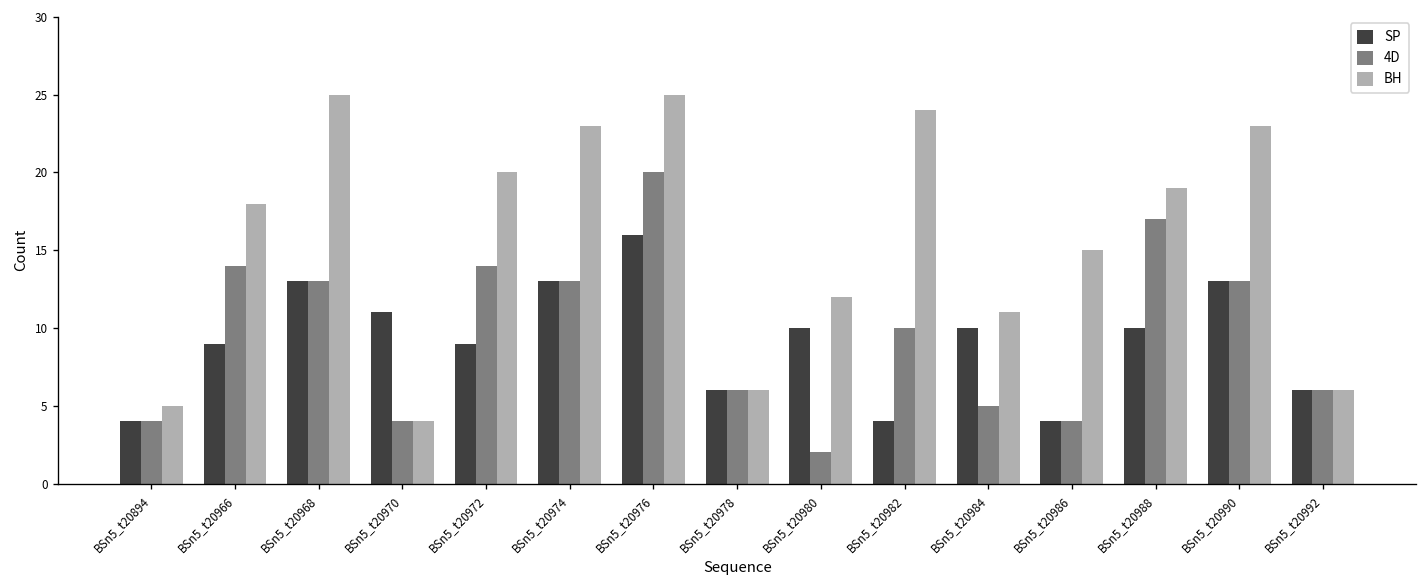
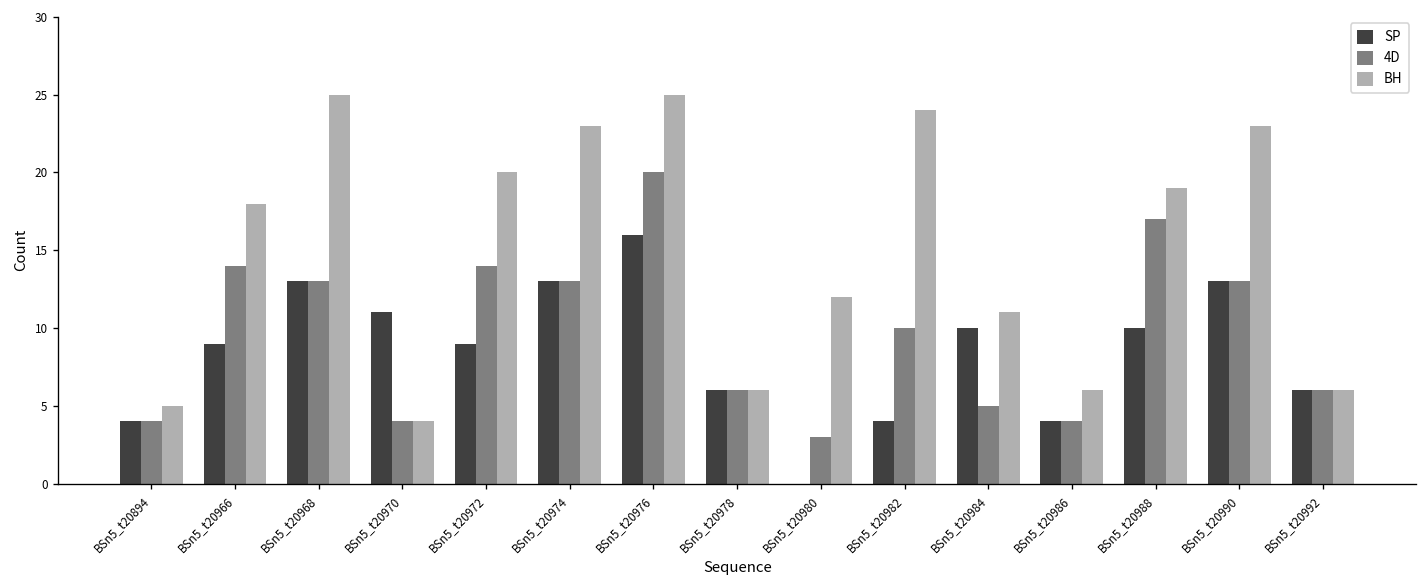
  {
    "SP": {
      "BSn5_t20894": 4,
      "BSn5_t20966": 9,
      "BSn5_t20968": 13,
      "BSn5_t20970": 11,
      "BSn5_t20972": 9,
      "BSn5_t20974": 13,
      "BSn5_t20976": 16,
      "BSn5_t20978": 6,
-     "BSn5_t20980": 10,
+     "BSn5_t20980": 0,
      "BSn5_t20982": 4,
      "BSn5_t20984": 10,
      "BSn5_t20986": 4,
      "BSn5_t20988": 10,
      "BSn5_t20990": 13,
      "BSn5_t20992": 6
    },
    "4D": {
      "BSn5_t20894": 4,
      "BSn5_t20966": 14,
      "BSn5_t20968": 13,
      "BSn5_t20970": 4,
      "BSn5_t20972": 14,
      "BSn5_t20974": 13,
      "BSn5_t20976": 20,
      "BSn5_t20978": 6,
-     "BSn5_t20980": 2,
+     "BSn5_t20980": 3,
      "BSn5_t20982": 10,
      "BSn5_t20984": 5,
      "BSn5_t20986": 4,
      "BSn5_t20988": 17,
      "BSn5_t20990": 13,
      "BSn5_t20992": 6
    },
    "BH": {
      "BSn5_t20894": 5,
      "BSn5_t20966": 18,
      "BSn5_t20968": 25,
      "BSn5_t20970": 4,
      "BSn5_t20972": 20,
      "BSn5_t20974": 23,
      "BSn5_t20976": 25,
      "BSn5_t20978": 6,
      "BSn5_t20980": 12,
      "BSn5_t20982": 24,
      "BSn5_t20984": 11,
-     "BSn5_t20986": 15,
+     "BSn5_t20986": 6,
      "BSn5_t20988": 19,
      "BSn5_t20990": 23,
      "BSn5_t20992": 6
    }
  }
